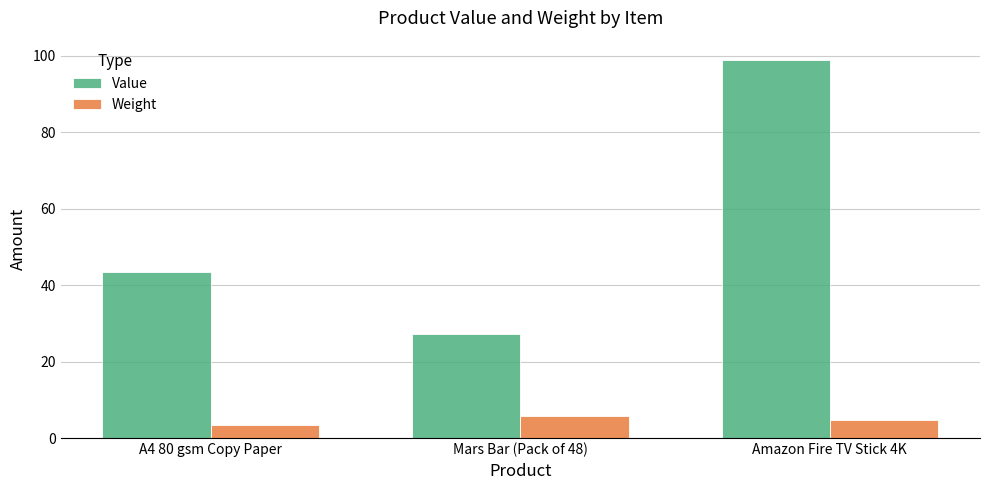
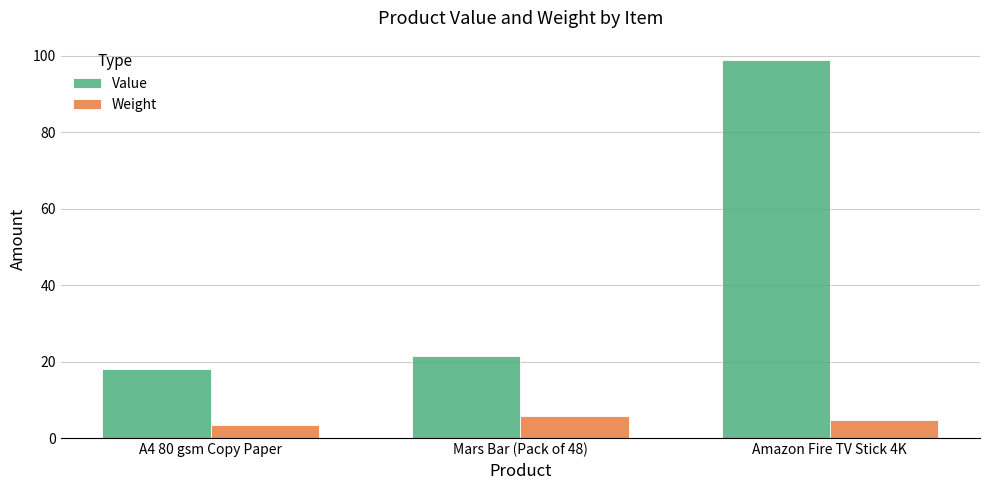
  {
    "Value": {
-     "A4 80 gsm Copy Paper": 43,
-     "Mars Bar (Pack of 48)": 27,
+     "A4 80 gsm Copy Paper": 18,
+     "Mars Bar (Pack of 48)": 21,
      "Amazon Fire TV Stick 4K": 99
    },
    "Weight": {
      "A4 80 gsm Copy Paper": 4,
      "Mars Bar (Pack of 48)": 6,
      "Amazon Fire TV Stick 4K": 5
    }
  }
